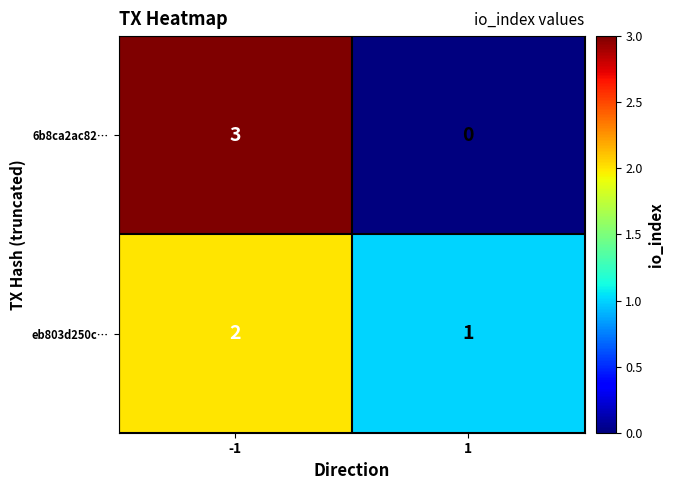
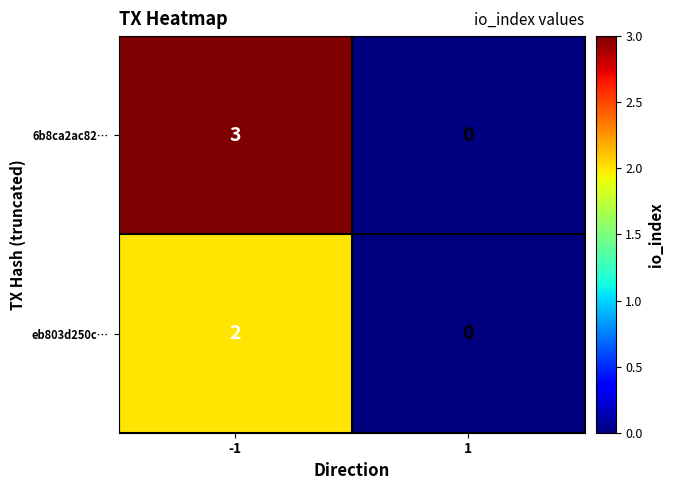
  {
    "6b8ca2ac82…": {
      "-1": 3,
      "1": 0
    },
    "eb803d250c…": {
      "-1": 2,
-     "1": 1
+     "1": 0
    }
  }
